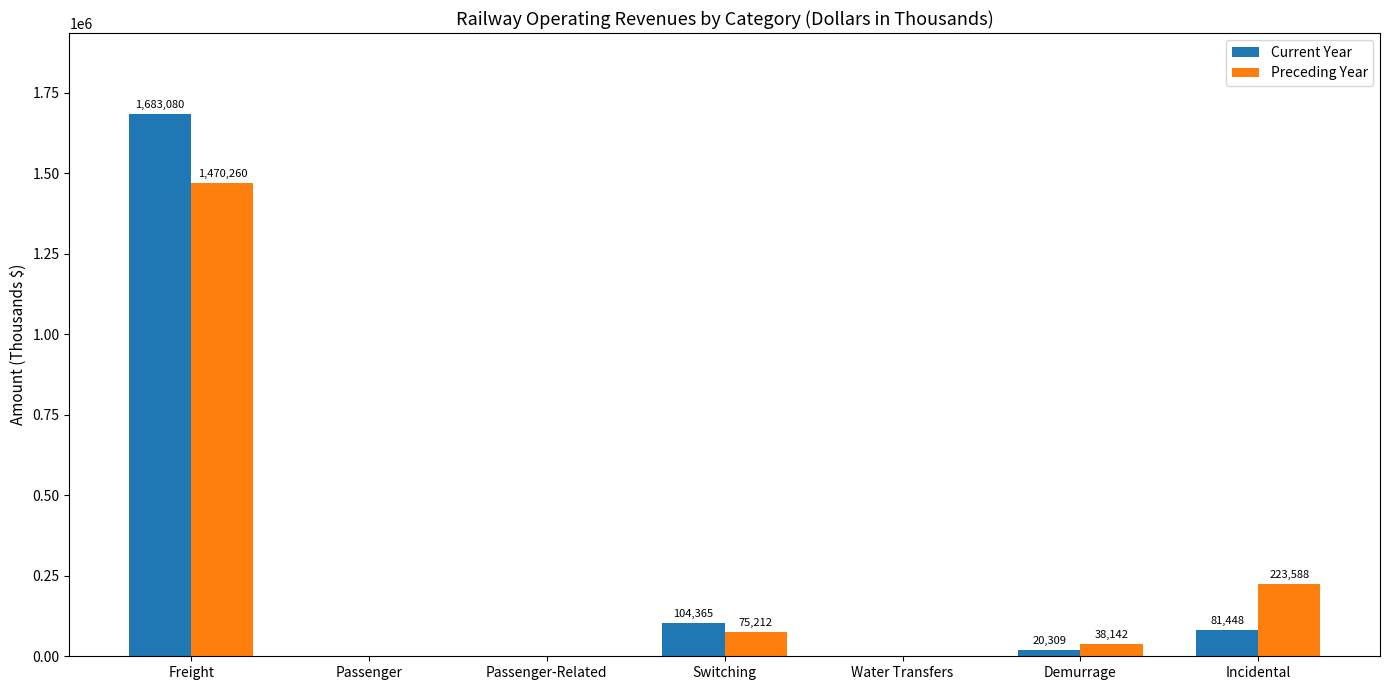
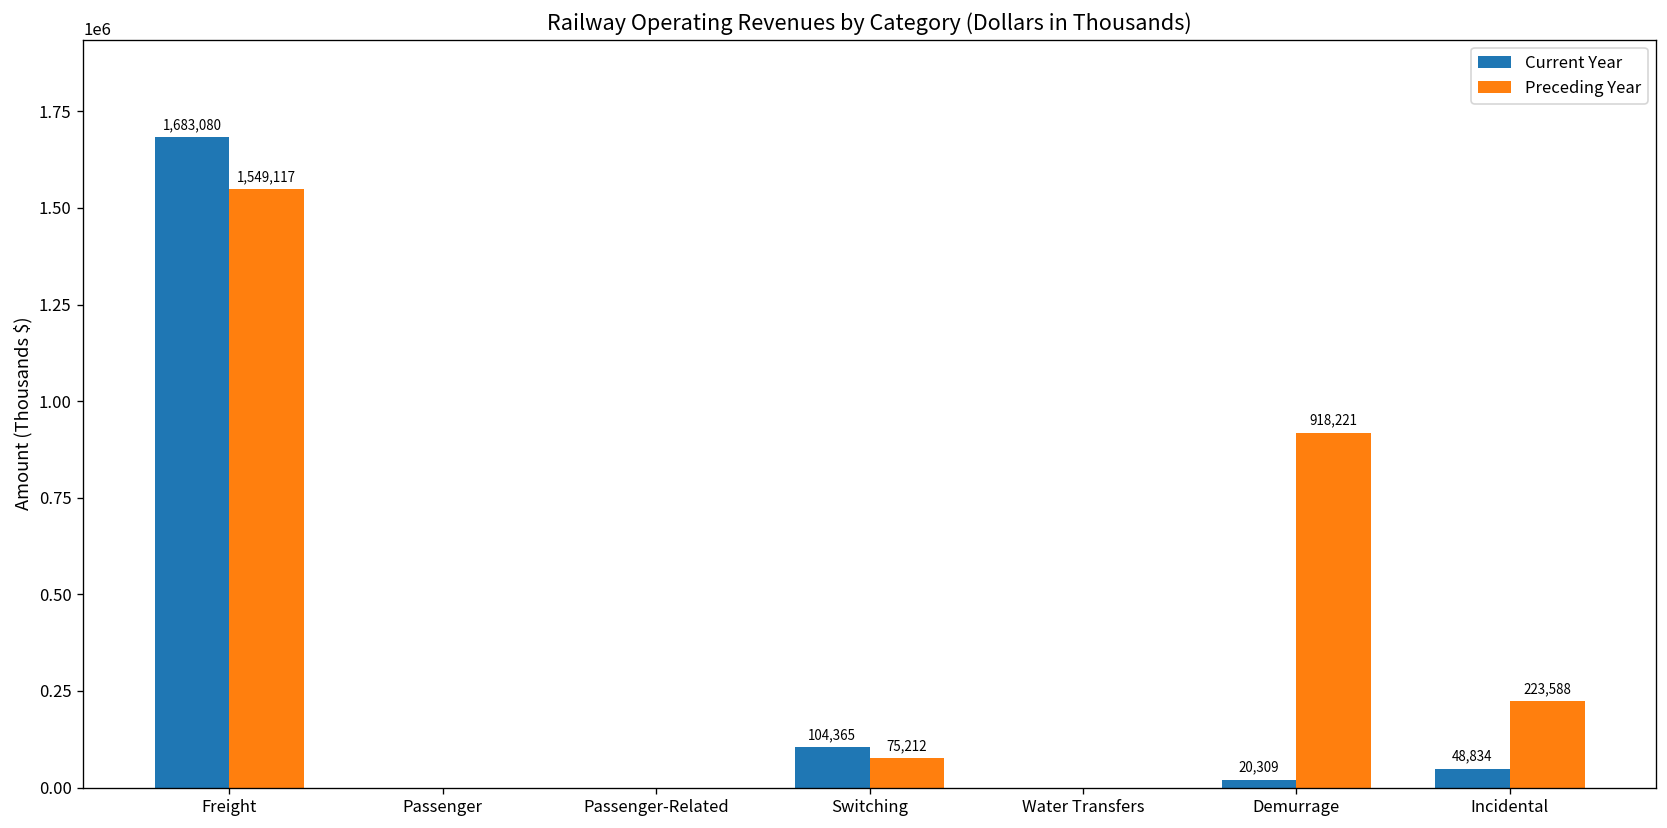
  {
    "Current Year": {
      "Freight": "1,683,080",
      "Switching": "104,365",
      "Demurrage": "20,309",
-     "Incidental": "81,448"
+     "Incidental": "48,834"
    },
    "Preceding Year": {
-     "Freight": "1,470,260",
+     "Freight": "1,549,117",
      "Switching": "75,212",
-     "Demurrage": "38,142",
+     "Demurrage": "918,221",
      "Incidental": "223,588"
    }
  }
